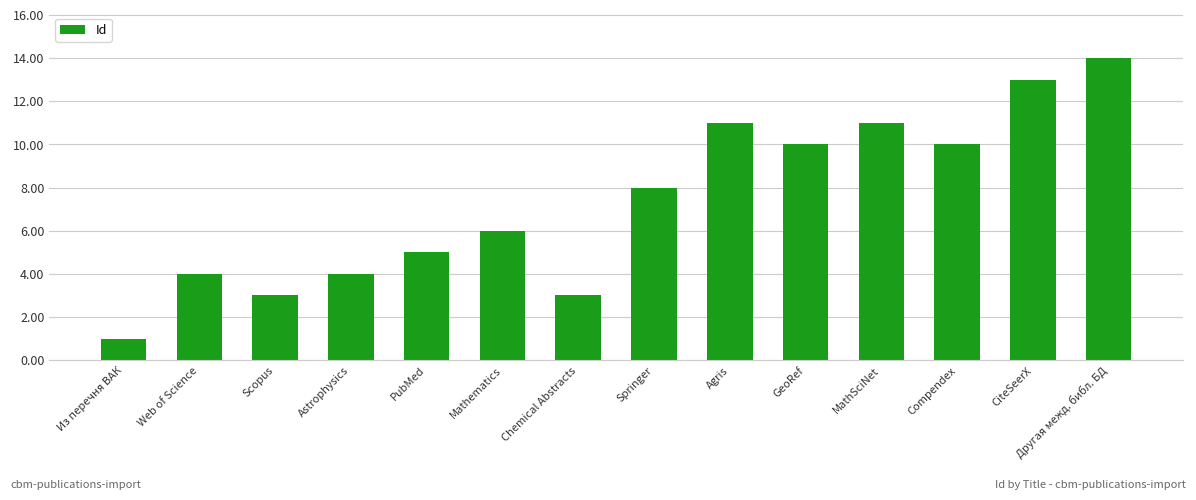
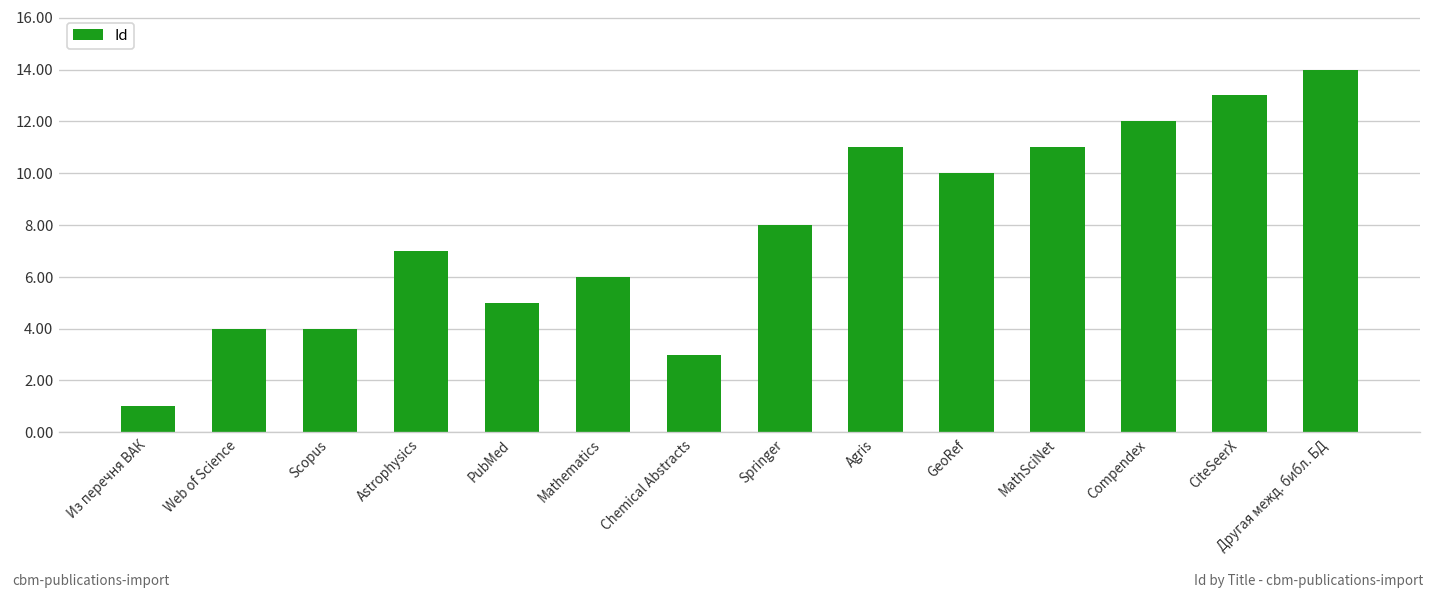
  {
    "Из перечня ВАК": 1,
    "Web of Science": 4,
-   "Scopus": 3,
-   "Astrophysics": 4,
+   "Scopus": 4,
+   "Astrophysics": 7,
    "PubMed": 5,
    "Mathematics": 6,
    "Chemical Abstracts": 3,
    "Springer": 8,
    "Agris": 11,
    "GeoRef": 10,
    "MathSciNet": 11,
-   "Compendex": 10,
+   "Compendex": 12,
    "CiteSeerX": 13,
    "Другая межд. библ. БД": 14
  }
